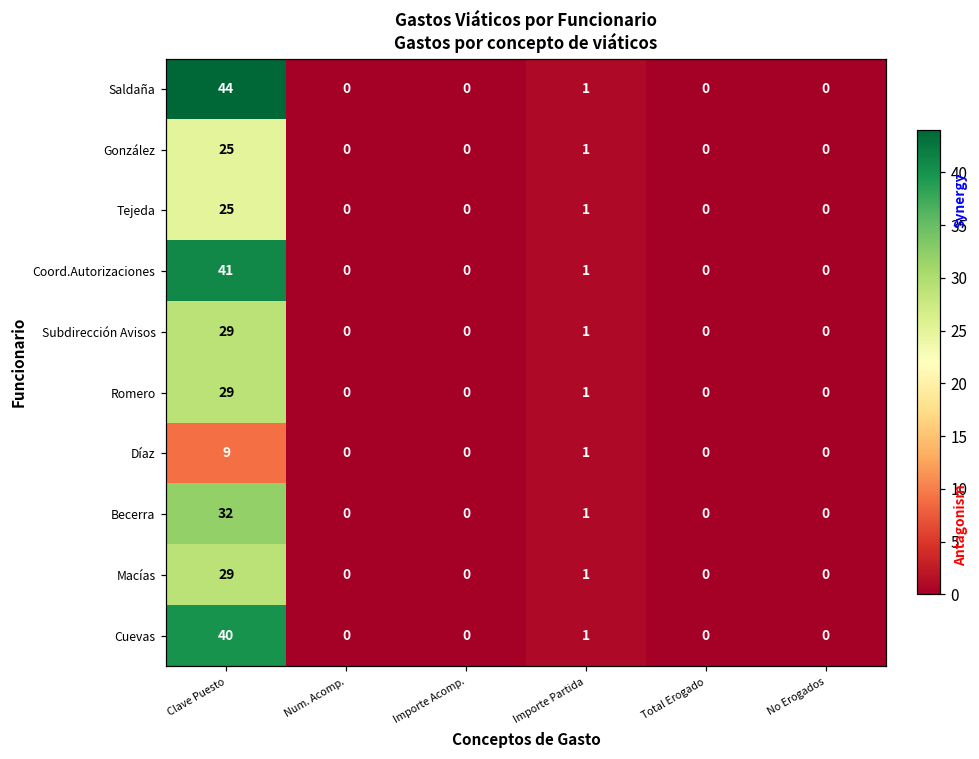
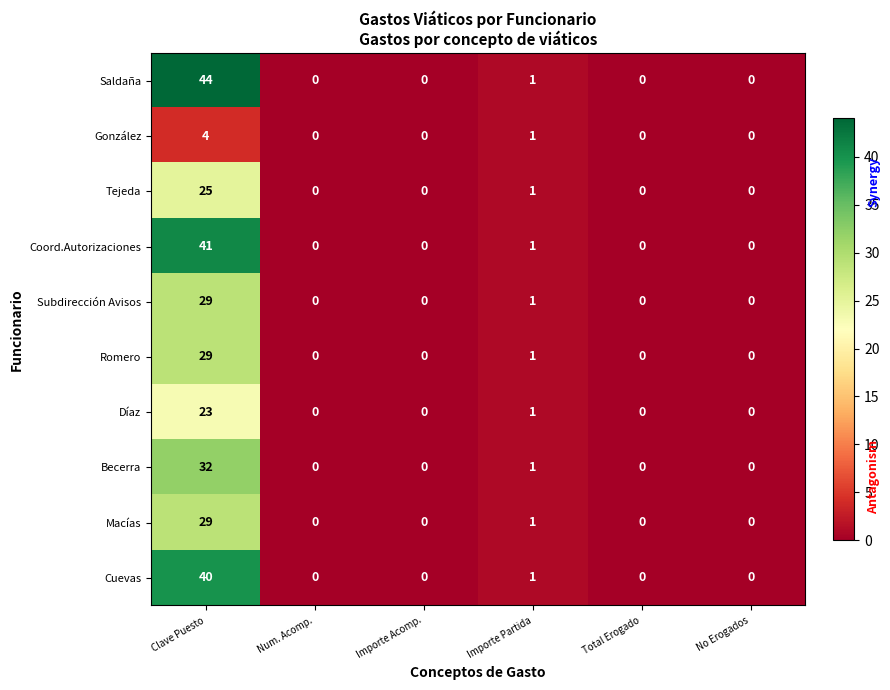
  {
    "Saldaña": {
      "Clave Puesto": 44,
      "Num. Acomp.": 0,
      "Importe Acomp.": 0,
      "Importe Partida": 1,
      "Total Erogado": 0,
      "No Erogados": 0
    },
    "González": {
-     "Clave Puesto": 25,
+     "Clave Puesto": 4,
      "Num. Acomp.": 0,
      "Importe Acomp.": 0,
      "Importe Partida": 1,
      "Total Erogado": 0,
      "No Erogados": 0
    },
    "Tejeda": {
      "Clave Puesto": 25,
      "Num. Acomp.": 0,
      "Importe Acomp.": 0,
      "Importe Partida": 1,
      "Total Erogado": 0,
      "No Erogados": 0
    },
    "Coord.Autorizaciones": {
      "Clave Puesto": 41,
      "Num. Acomp.": 0,
      "Importe Acomp.": 0,
      "Importe Partida": 1,
      "Total Erogado": 0,
      "No Erogados": 0
    },
    "Subdirección Avisos": {
      "Clave Puesto": 29,
      "Num. Acomp.": 0,
      "Importe Acomp.": 0,
      "Importe Partida": 1,
      "Total Erogado": 0,
      "No Erogados": 0
    },
    "Romero": {
      "Clave Puesto": 29,
      "Num. Acomp.": 0,
      "Importe Acomp.": 0,
      "Importe Partida": 1,
      "Total Erogado": 0,
      "No Erogados": 0
    },
    "Díaz": {
-     "Clave Puesto": 9,
+     "Clave Puesto": 23,
      "Num. Acomp.": 0,
      "Importe Acomp.": 0,
      "Importe Partida": 1,
      "Total Erogado": 0,
      "No Erogados": 0
    },
    "Becerra": {
      "Clave Puesto": 32,
      "Num. Acomp.": 0,
      "Importe Acomp.": 0,
      "Importe Partida": 1,
      "Total Erogado": 0,
      "No Erogados": 0
    },
    "Macías": {
      "Clave Puesto": 29,
      "Num. Acomp.": 0,
      "Importe Acomp.": 0,
      "Importe Partida": 1,
      "Total Erogado": 0,
      "No Erogados": 0
    },
    "Cuevas": {
      "Clave Puesto": 40,
      "Num. Acomp.": 0,
      "Importe Acomp.": 0,
      "Importe Partida": 1,
      "Total Erogado": 0,
      "No Erogados": 0
    }
  }
